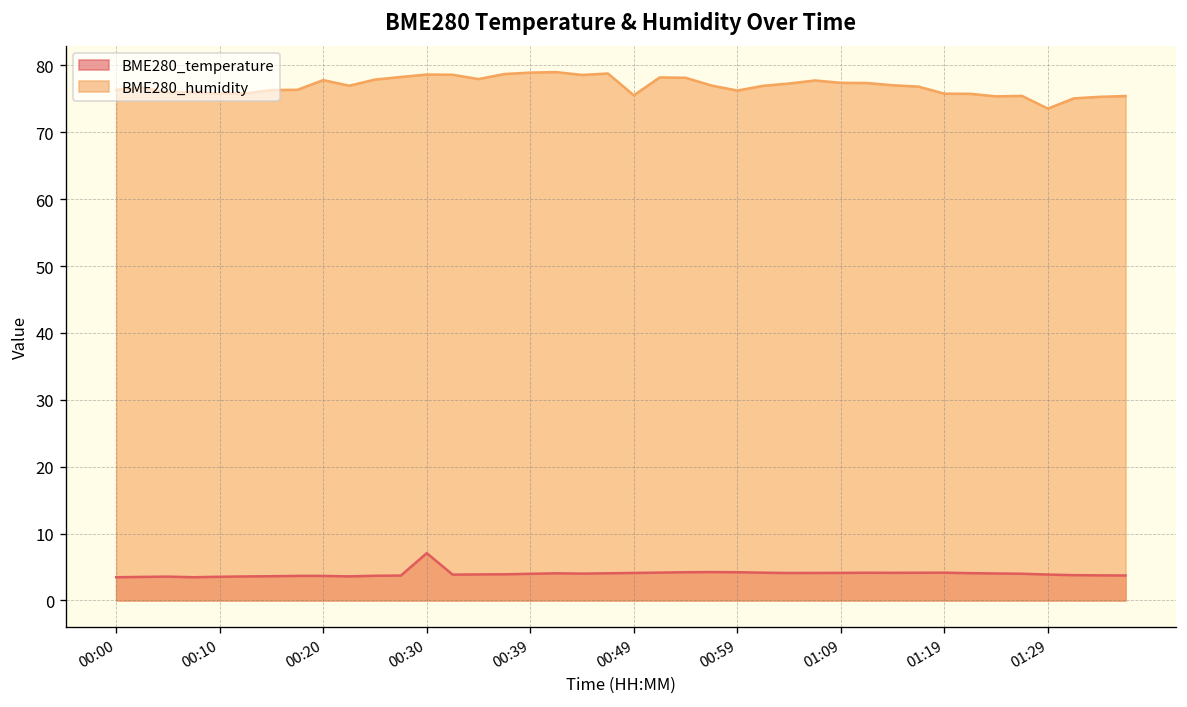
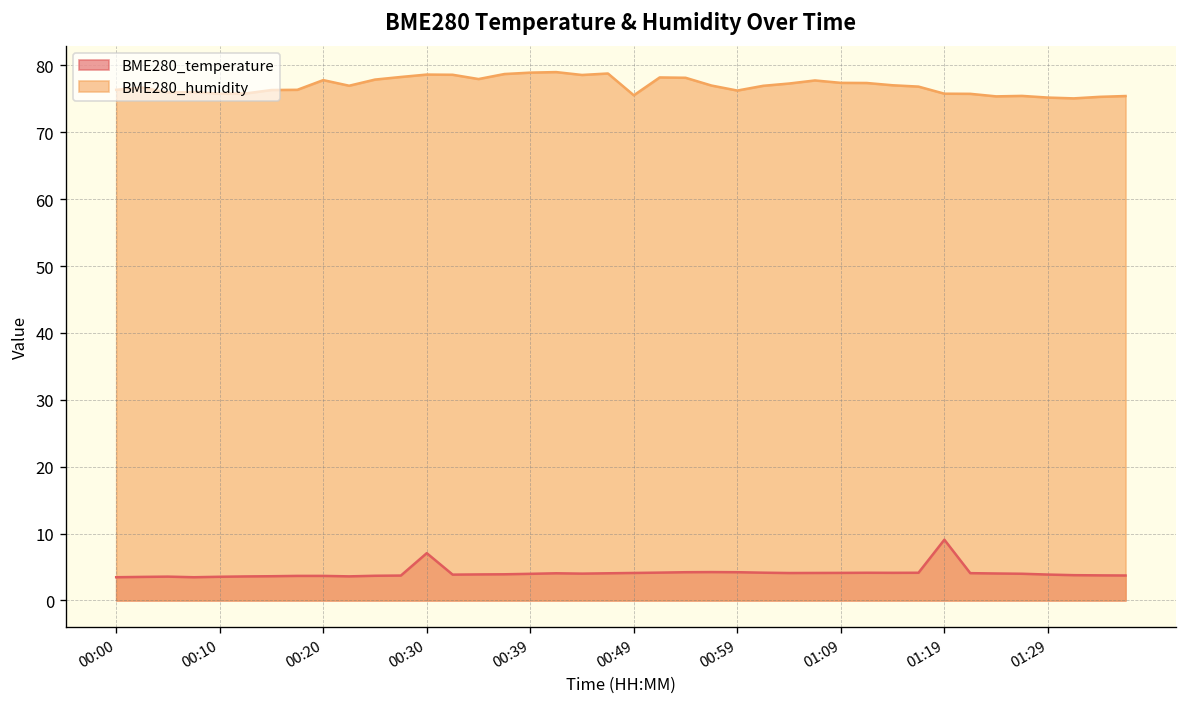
  {
    "BME280_temperature": {
      "00:00": 3,
      "00:10": 4,
      "00:20": 4,
      "00:30": 7,
      "00:39": 4,
      "00:49": 4,
      "00:59": 4,
      "01:09": 4,
-     "01:19": 4,
+     "01:19": 9,
      "01:29": 4
    },
    "BME280_humidity": {
      "00:20": 78,
      "00:30": 79,
      "00:39": 79,
      "00:49": 76,
      "00:59": 76,
      "01:09": 77,
      "01:19": 76,
-     "01:29": 74
+     "01:29": 75
    }
  }
